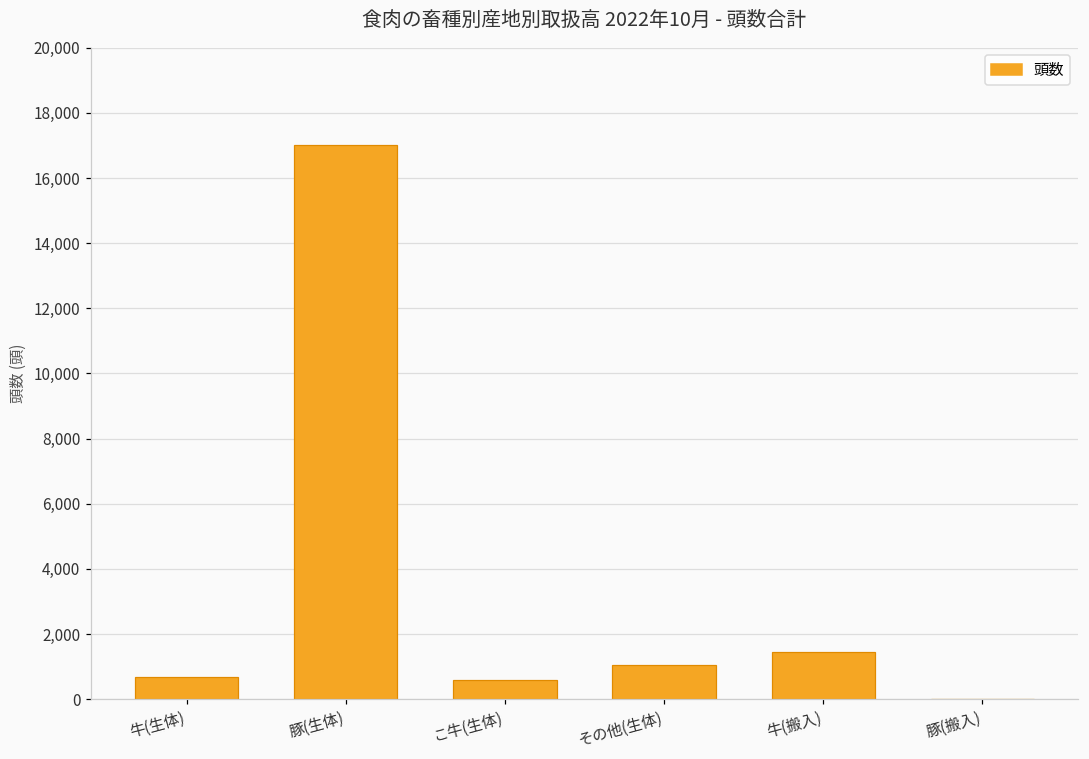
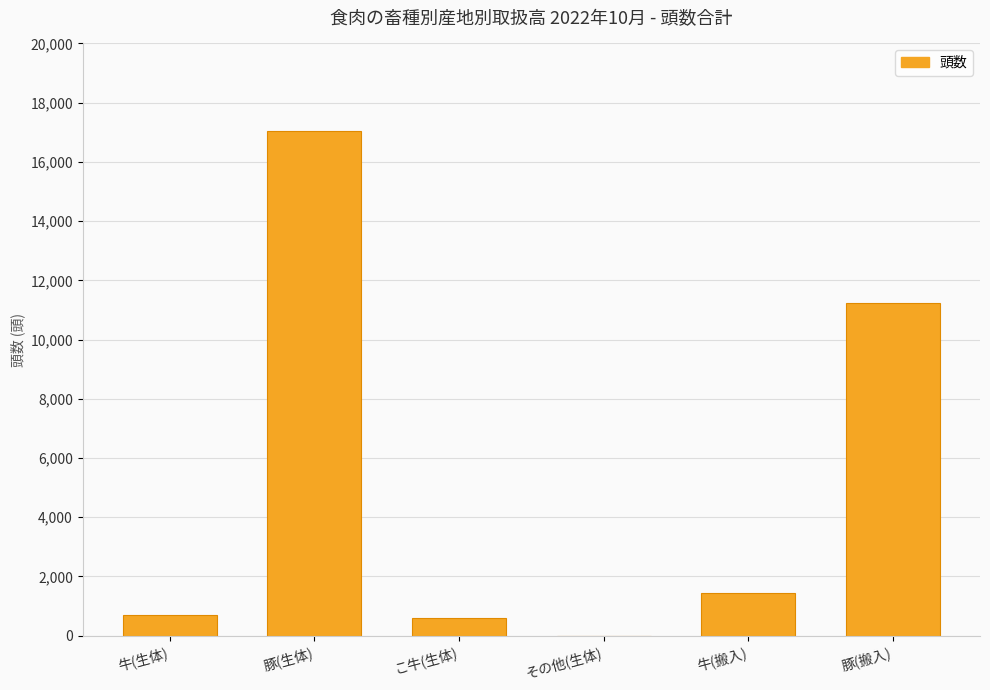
  {
    "牛(生体)": "700",
    "豚(生体)": "17,000",
    "こ牛(生体)": "600",
-   "その他(生体)": "1,000",
+   "その他(生体)": "0",
    "牛(搬入)": "1,400",
-   "豚(搬入)": "0"
+   "豚(搬入)": "11,200"
  }
